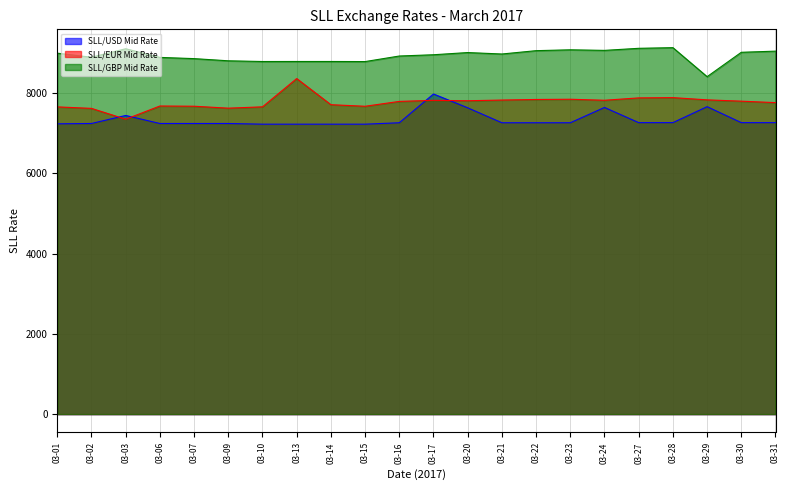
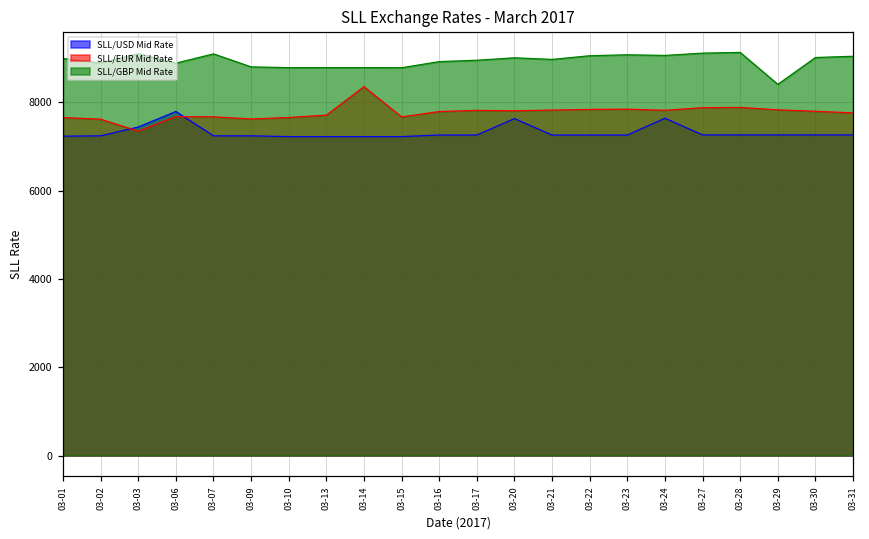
  {
    "SLL/USD Mid Rate": {
      "03-01": 7200,
      "03-02": 7200,
      "03-03": 7400,
-     "03-06": 7200,
+     "03-06": 7800,
      "03-07": 7200,
      "03-09": 7200,
      "03-10": 7200,
      "03-13": 7200,
      "03-14": 7200,
      "03-15": 7200,
      "03-16": 7300,
-     "03-17": 8000,
+     "03-17": 7300,
      "03-20": 7600,
      "03-21": 7300,
      "03-22": 7300,
      "03-23": 7300,
      "03-24": 7600,
      "03-27": 7300,
      "03-28": 7300,
-     "03-29": 7700,
+     "03-29": 7300,
      "03-30": 7300,
      "03-31": 7300
    },
    "SLL/EUR Mid Rate": {
      "03-01": 7700,
      "03-02": 7600,
      "03-03": 7400,
      "03-06": 7700,
      "03-07": 7700,
      "03-09": 7600,
      "03-10": 7700,
-     "03-13": 8400,
-     "03-14": 7700,
+     "03-13": 7700,
+     "03-14": 8400,
      "03-15": 7700,
      "03-16": 7800,
      "03-17": 7800,
      "03-20": 7800,
      "03-21": 7800,
      "03-22": 7800,
      "03-23": 7800,
      "03-24": 7800,
      "03-27": 7900,
      "03-28": 7900,
      "03-29": 7800,
      "03-30": 7800,
      "03-31": 7800
    },
    "SLL/GBP Mid Rate": {
      "03-01": 9000,
-     "03-07": 8900,
+     "03-07": 9100,
      "03-09": 8800,
      "03-10": 8800,
      "03-13": 8800,
      "03-14": 8800,
      "03-15": 8800,
      "03-16": 8900,
      "03-17": 9000,
      "03-20": 9000,
      "03-21": 9000,
      "03-22": 9100,
      "03-23": 9100,
      "03-24": 9100,
      "03-27": 9100,
      "03-28": 9100,
      "03-29": 8400,
      "03-30": 9000,
      "03-31": 9000
    }
  }
